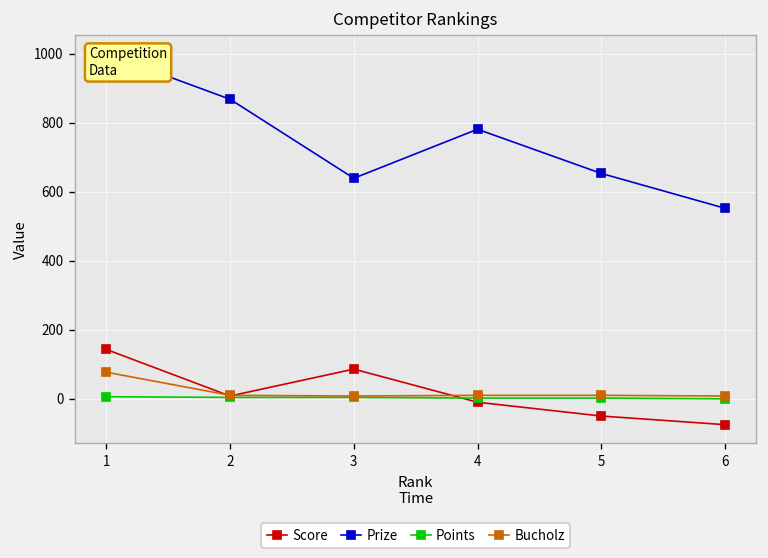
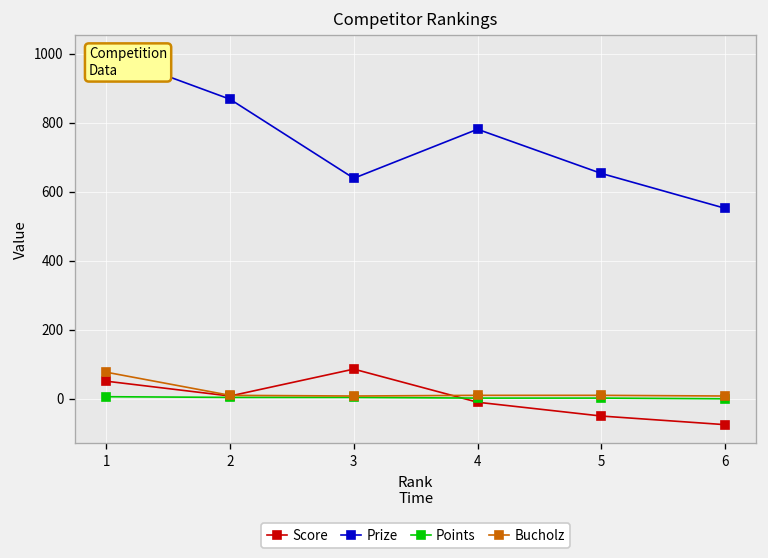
  {
    "Score": {
-     "1": 140,
+     "1": 50,
      "3": 90,
      "4": -10,
      "5": -50,
      "6": -80
    },
    "Prize": {
      "2": 870,
      "3": 640,
      "4": 780,
      "5": 650,
      "6": 550
    },
    "Points": {
      "1": 10
    },
    "Bucholz": {
      "1": 80
    }
  }
